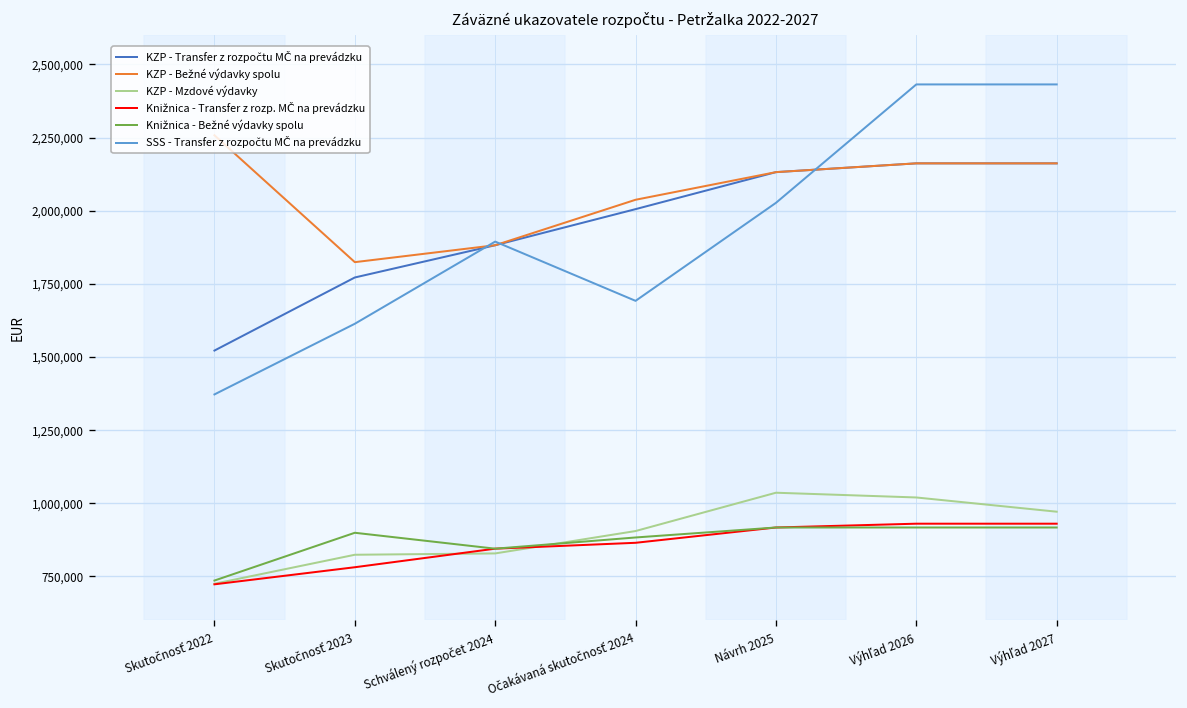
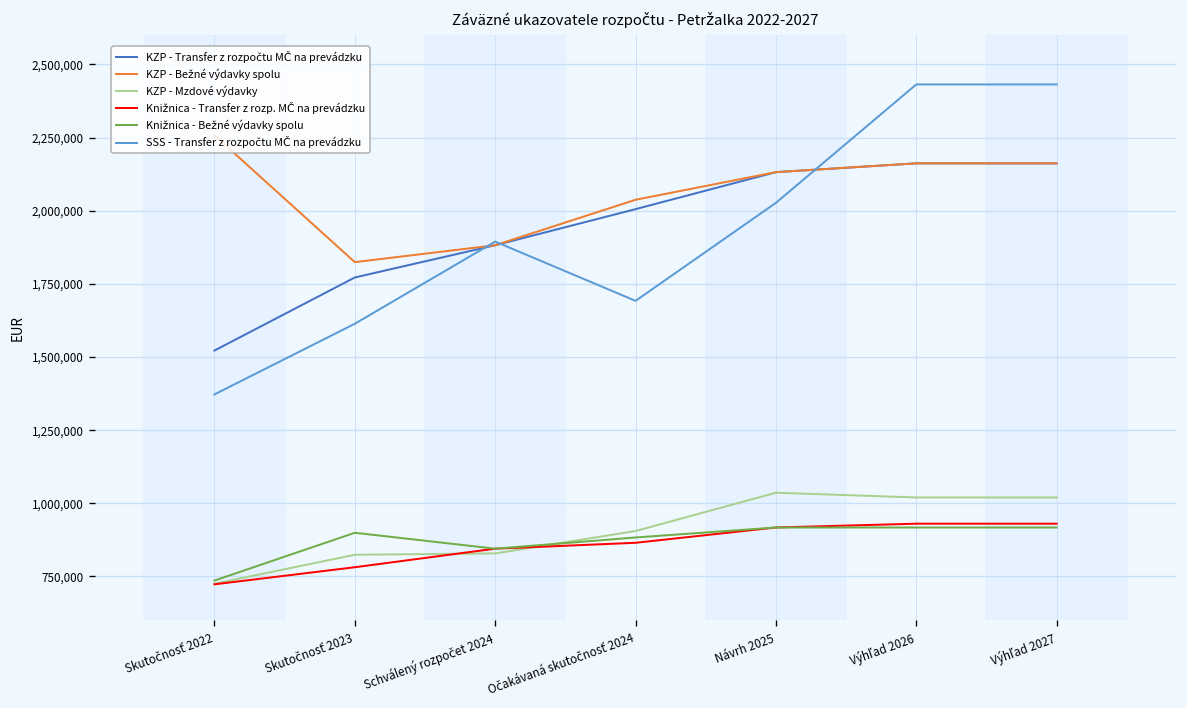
  {
    "KZP - Bežné výdavky spolu": {
      "Skutočnosť 2023": "1,820,000",
      "Očakávaná skutočnosť 2024": "2,040,000"
    },
    "KZP - Mzdové výdavky": {
      "Skutočnosť 2023": "820,000",
      "Schválený rozpočet 2024": "830,000",
      "Očakávaná skutočnosť 2024": "910,000",
      "Návrh 2025": "1,040,000",
      "Výhľad 2026": "1,020,000",
-     "Výhľad 2027": "970,000"
+     "Výhľad 2027": "1,020,000"
    },
    "Knižnica - Transfer z rozp. MČ na prevádzku": {
      "Skutočnosť 2023": "780,000",
      "Očakávaná skutočnosť 2024": "870,000",
      "Výhľad 2026": "930,000",
      "Výhľad 2027": "930,000"
    },
    "Knižnica - Bežné výdavky spolu": {
      "Skutočnosť 2022": "740,000",
      "Skutočnosť 2023": "900,000",
      "Očakávaná skutočnosť 2024": "880,000",
      "Výhľad 2026": "920,000",
      "Výhľad 2027": "920,000"
    }
  }
